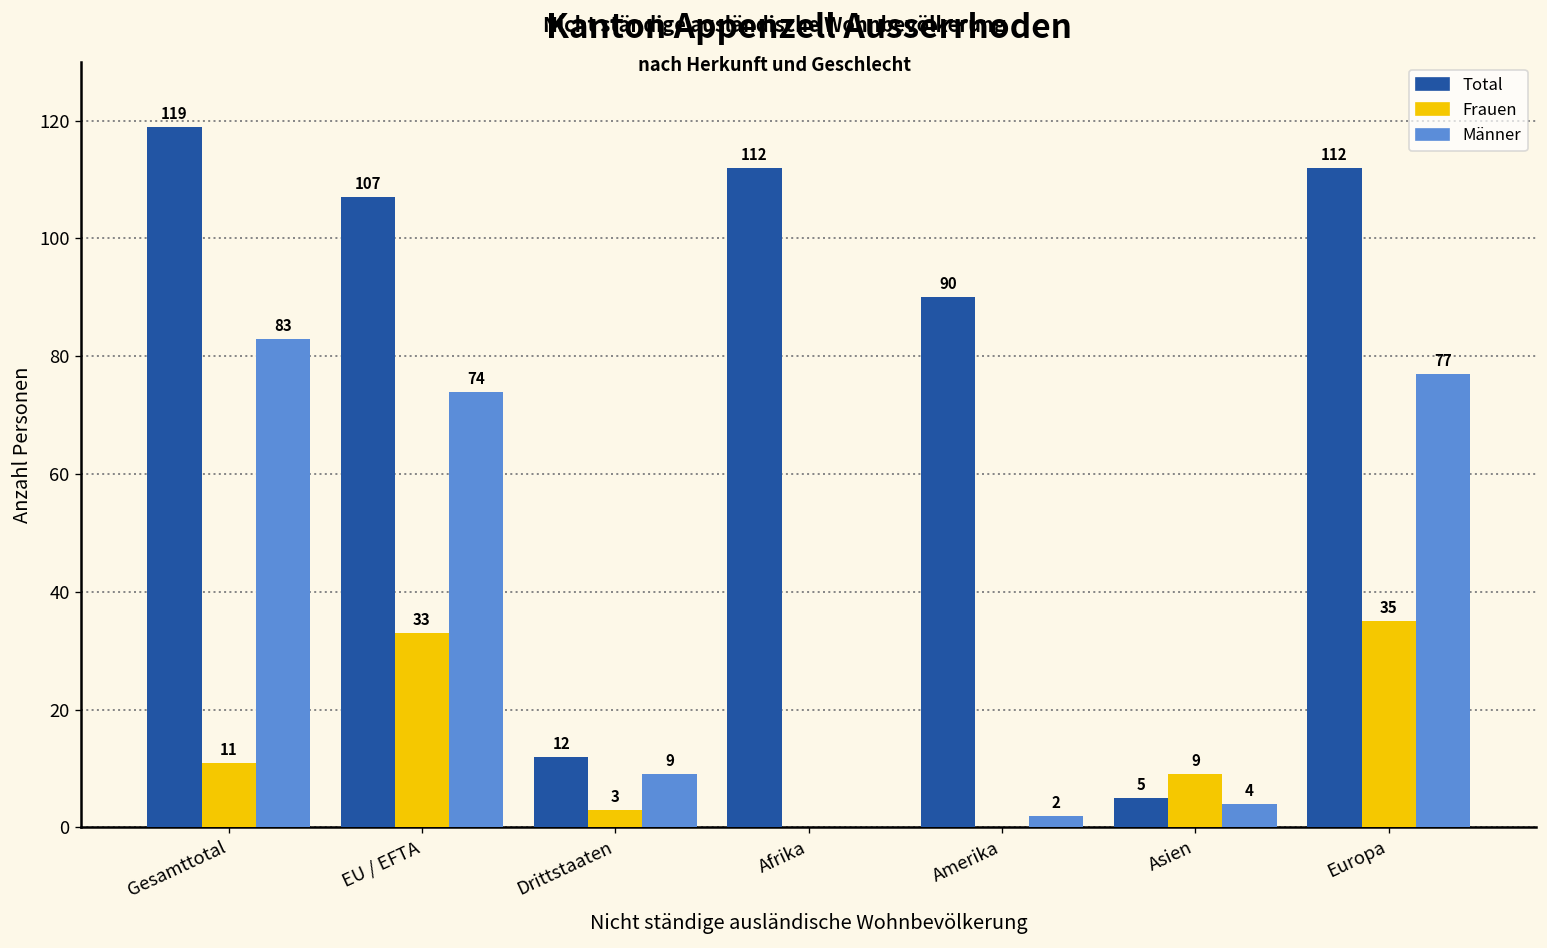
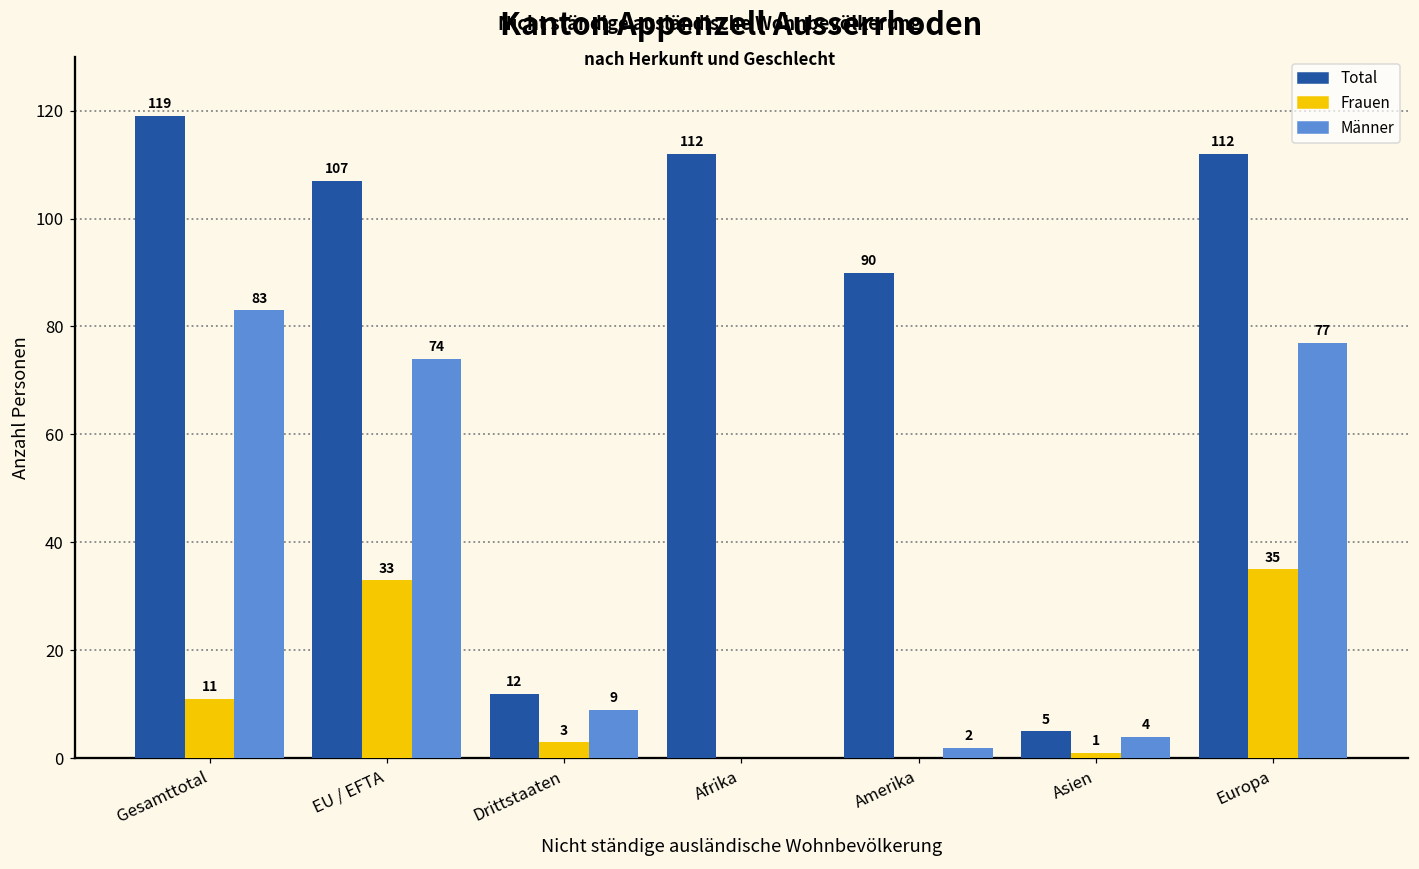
  {
    "Total": {
      "Gesamttotal": 119,
      "EU / EFTA": 107,
      "Drittstaaten": 12,
      "Afrika": 112,
      "Amerika": 90,
      "Asien": 5,
      "Europa": 112
    },
    "Frauen": {
      "Gesamttotal": 11,
      "EU / EFTA": 33,
      "Drittstaaten": 3,
-     "Asien": 9,
+     "Asien": 1,
      "Europa": 35
    },
    "Männer": {
      "Gesamttotal": 83,
      "EU / EFTA": 74,
      "Drittstaaten": 9,
      "Amerika": 2,
      "Asien": 4,
      "Europa": 77
    }
  }
